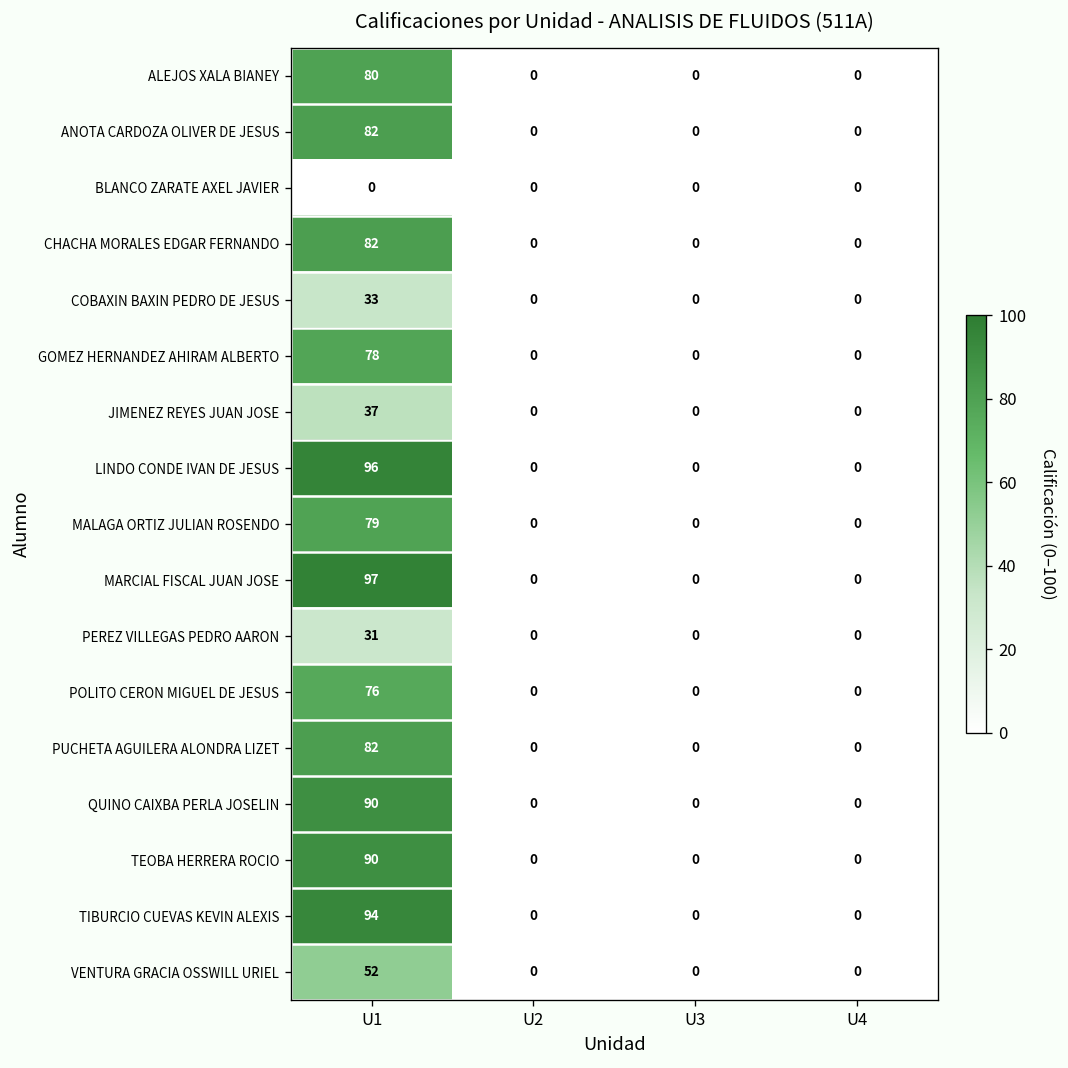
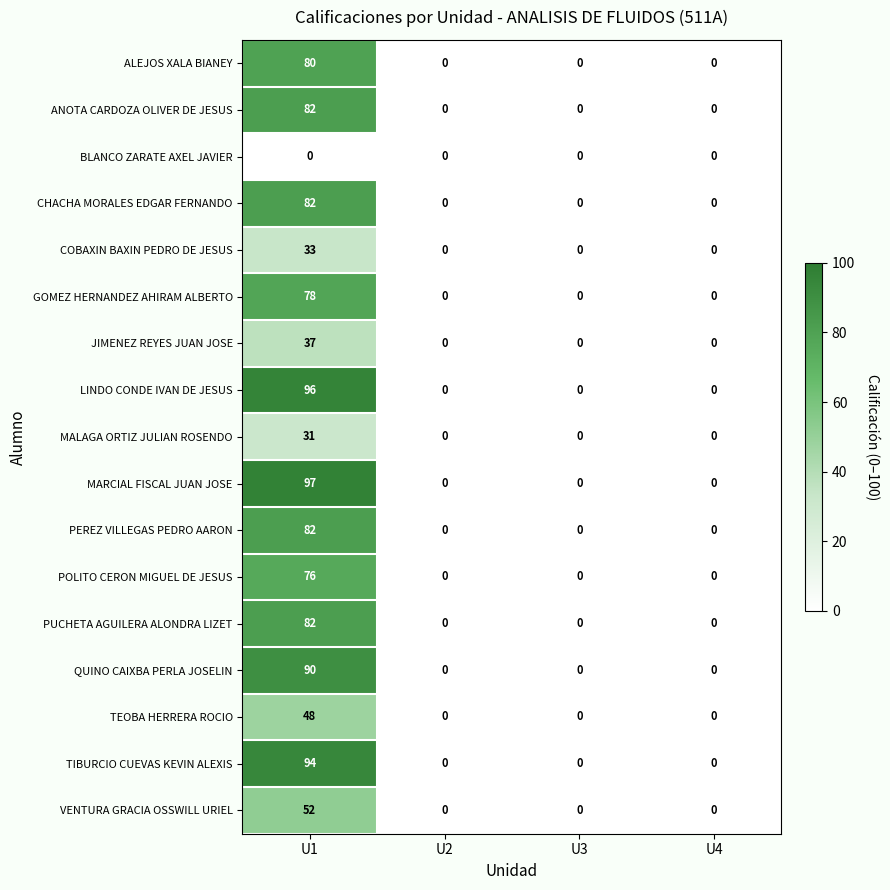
  {
    "ALEJOS XALA BIANEY": {
      "U1": 80,
      "U2": 0,
      "U3": 0,
      "U4": 0
    },
    "ANOTA CARDOZA OLIVER DE JESUS": {
      "U1": 82,
      "U2": 0,
      "U3": 0,
      "U4": 0
    },
    "BLANCO ZARATE AXEL JAVIER": {
      "U1": 0,
      "U2": 0,
      "U3": 0,
      "U4": 0
    },
    "CHACHA MORALES EDGAR FERNANDO": {
      "U1": 82,
      "U2": 0,
      "U3": 0,
      "U4": 0
    },
    "COBAXIN BAXIN PEDRO DE JESUS": {
      "U1": 33,
      "U2": 0,
      "U3": 0,
      "U4": 0
    },
    "GOMEZ HERNANDEZ AHIRAM ALBERTO": {
      "U1": 78,
      "U2": 0,
      "U3": 0,
      "U4": 0
    },
    "JIMENEZ REYES JUAN JOSE": {
      "U1": 37,
      "U2": 0,
      "U3": 0,
      "U4": 0
    },
    "LINDO CONDE IVAN DE JESUS": {
      "U1": 96,
      "U2": 0,
      "U3": 0,
      "U4": 0
    },
    "MALAGA ORTIZ JULIAN ROSENDO": {
-     "U1": 79,
+     "U1": 31,
      "U2": 0,
      "U3": 0,
      "U4": 0
    },
    "MARCIAL FISCAL JUAN JOSE": {
      "U1": 97,
      "U2": 0,
      "U3": 0,
      "U4": 0
    },
    "PEREZ VILLEGAS PEDRO AARON": {
-     "U1": 31,
+     "U1": 82,
      "U2": 0,
      "U3": 0,
      "U4": 0
    },
    "POLITO CERON MIGUEL DE JESUS": {
      "U1": 76,
      "U2": 0,
      "U3": 0,
      "U4": 0
    },
    "PUCHETA AGUILERA ALONDRA LIZET": {
      "U1": 82,
      "U2": 0,
      "U3": 0,
      "U4": 0
    },
    "QUINO CAIXBA PERLA JOSELIN": {
      "U1": 90,
      "U2": 0,
      "U3": 0,
      "U4": 0
    },
    "TEOBA HERRERA ROCIO": {
-     "U1": 90,
+     "U1": 48,
      "U2": 0,
      "U3": 0,
      "U4": 0
    },
    "TIBURCIO CUEVAS KEVIN ALEXIS": {
      "U1": 94,
      "U2": 0,
      "U3": 0,
      "U4": 0
    },
    "VENTURA GRACIA OSSWILL URIEL": {
      "U1": 52,
      "U2": 0,
      "U3": 0,
      "U4": 0
    }
  }
